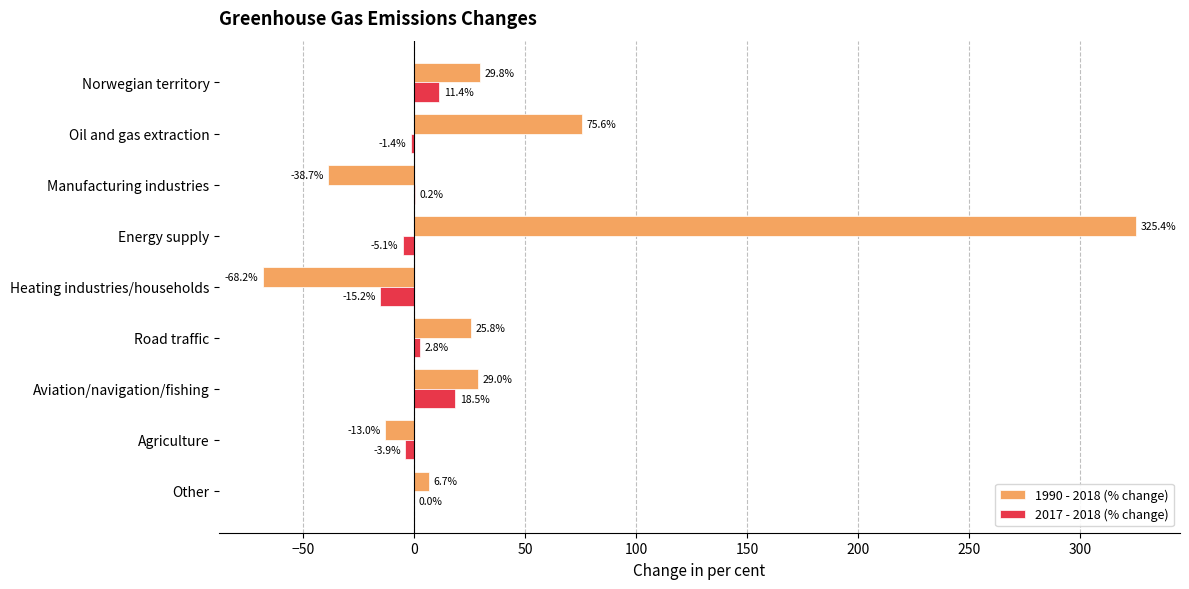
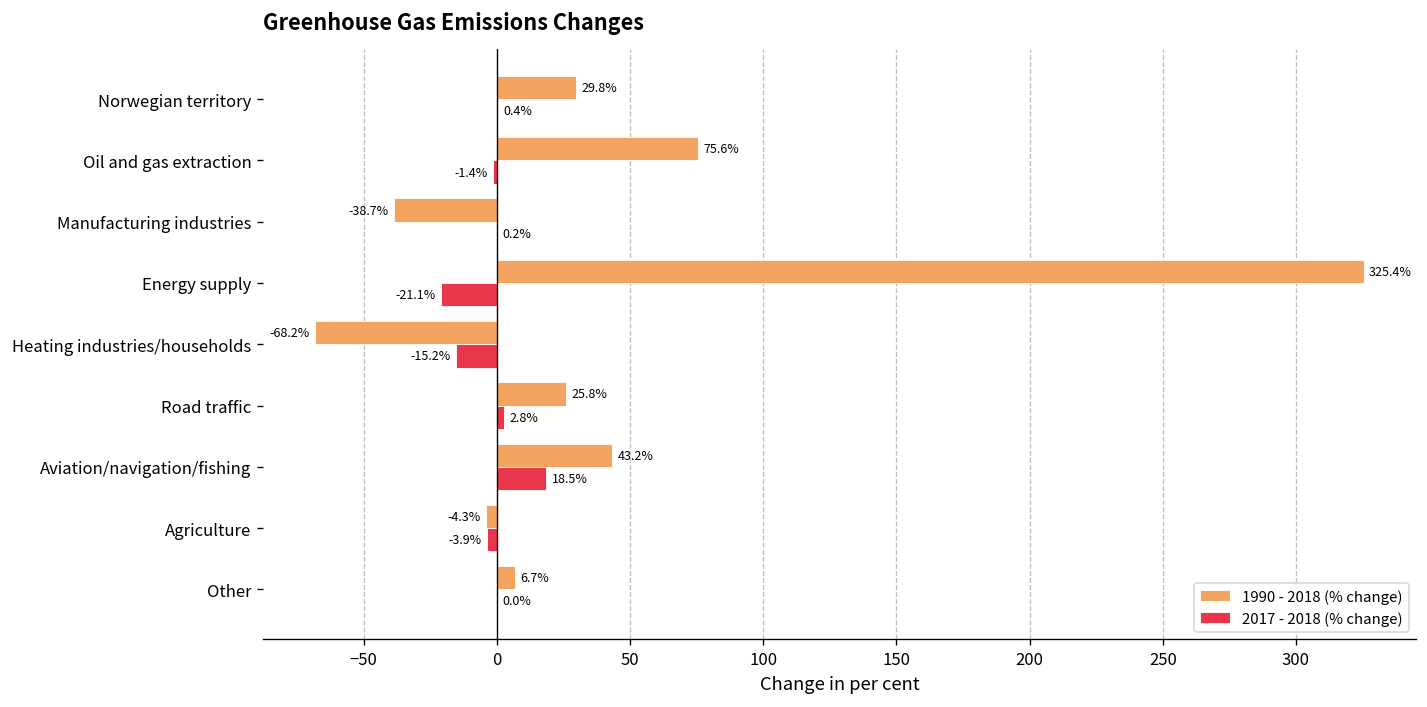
  {
    "1990 - 2018 (% change)": {
      "Norwegian territory": "29.8%",
      "Oil and gas extraction": "75.6%",
      "Manufacturing industries": "-38.7%",
      "Energy supply": "325.4%",
      "Heating industries/households": "-68.2%",
      "Road traffic": "25.8%",
-     "Aviation/navigation/fishing": "29.0%",
-     "Agriculture": "-13.0%",
+     "Aviation/navigation/fishing": "43.2%",
+     "Agriculture": "-4.3%",
      "Other": "6.7%"
    },
    "2017 - 2018 (% change)": {
-     "Norwegian territory": "11.4%",
+     "Norwegian territory": "0.4%",
      "Oil and gas extraction": "-1.4%",
      "Manufacturing industries": "0.2%",
-     "Energy supply": "-5.1%",
+     "Energy supply": "-21.1%",
      "Heating industries/households": "-15.2%",
      "Road traffic": "2.8%",
      "Aviation/navigation/fishing": "18.5%",
      "Agriculture": "-3.9%",
      "Other": "0.0%"
    }
  }
